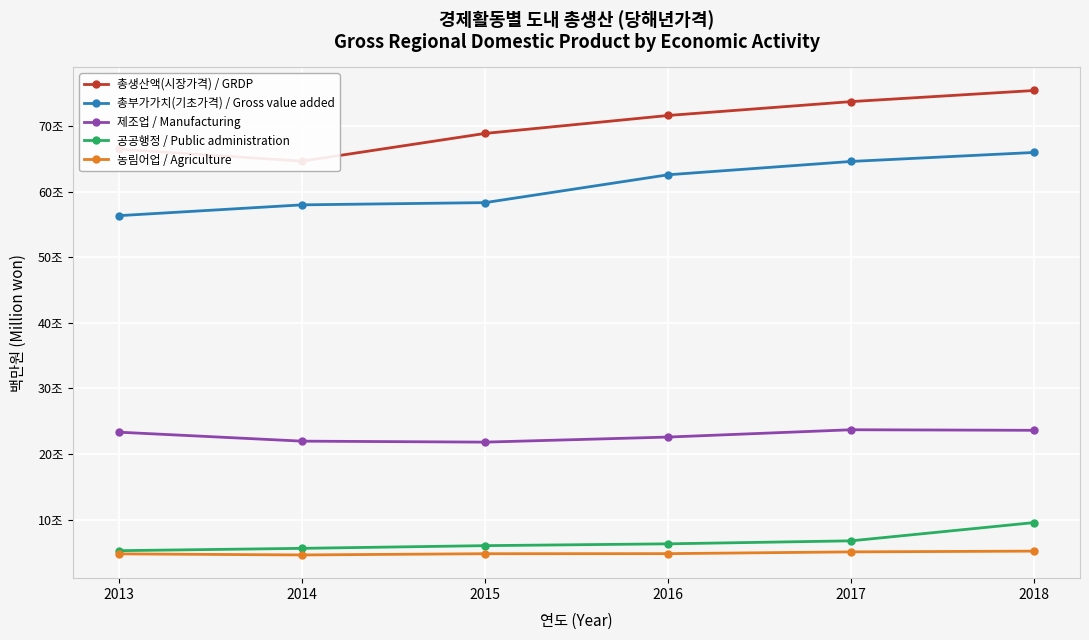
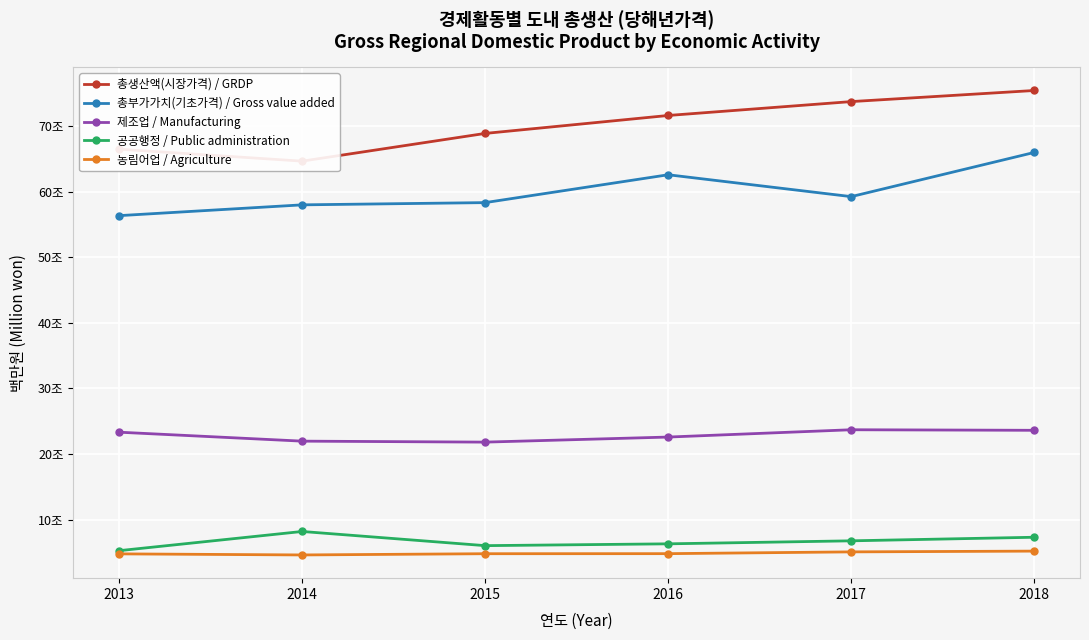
  {
    "총생산액(시장가격) / GRDP": {
      "2015": "69조",
      "2016": "72조",
      "2017": "74조",
      "2018": "75조"
    },
    "총부가가치(기초가격) / Gross value added": {
      "2013": "56조",
      "2014": "58조",
      "2015": "58조",
      "2016": "63조",
-     "2017": "65조",
+     "2017": "59조",
      "2018": "66조"
    },
    "제조업 / Manufacturing": {
      "2013": "23조",
      "2014": "22조",
      "2015": "22조",
      "2016": "23조",
      "2017": "24조",
      "2018": "24조"
    },
    "공공행정 / Public administration": {
      "2013": "5조",
-     "2014": "6조",
+     "2014": "8조",
      "2015": "6조",
      "2016": "6조",
      "2017": "7조",
-     "2018": "10조"
+     "2018": "7조"
    },
    "농림어업 / Agriculture": {
      "2013": "5조",
      "2014": "5조",
      "2015": "5조",
      "2016": "5조",
      "2017": "5조",
      "2018": "5조"
    }
  }
